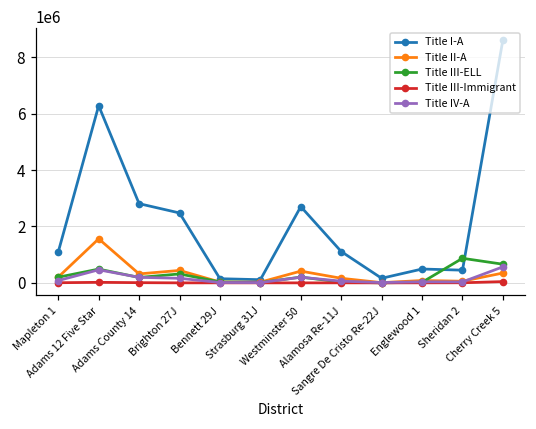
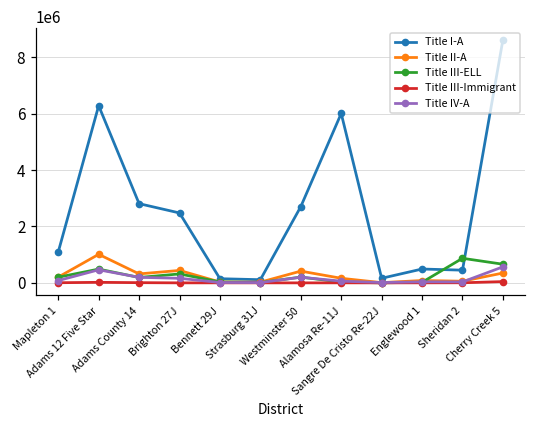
  {
    "Title I-A": {
      "Mapleton 1": 1100000,
      "Adams 12 Five Star": 6300000,
      "Adams County 14": 2800000,
      "Brighton 27J": 2500000,
      "Bennett 29J": 100000,
      "Westminster 50": 2700000,
-     "Alamosa Re-11J": 1100000,
+     "Alamosa Re-11J": 6000000,
      "Sangre De Cristo Re-22J": 200000,
      "Englewood 1": 500000,
      "Sheridan 2": 500000
    },
    "Title II-A": {
-     "Adams 12 Five Star": 1600000,
+     "Adams 12 Five Star": 1000000,
      "Adams County 14": 300000,
      "Brighton 27J": 400000,
      "Westminster 50": 400000,
      "Alamosa Re-11J": 200000,
      "Cherry Creek 5": 300000
    },
    "Title III-ELL": {
      "Brighton 27J": 300000,
      "Sheridan 2": 900000
    },
    "Title III-Immigrant": {
      "Adams 12 Five Star": 0,
      "Adams County 14": 0,
      "Brighton 27J": 0,
      "Westminster 50": 0,
      "Cherry Creek 5": 0
    },
    "Title IV-A": {
      "Brighton 27J": 200000
    }
  }
